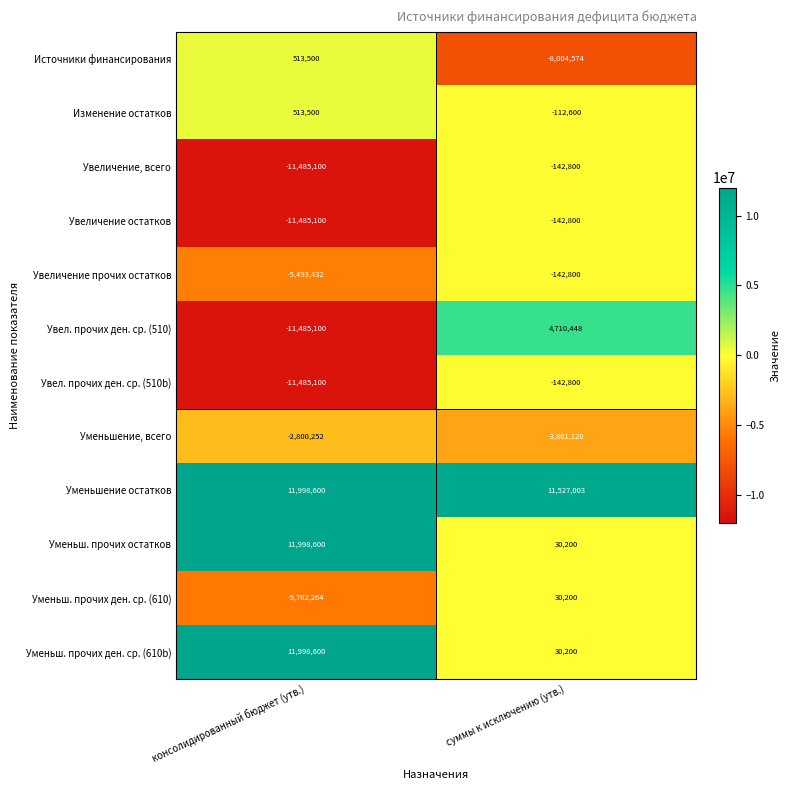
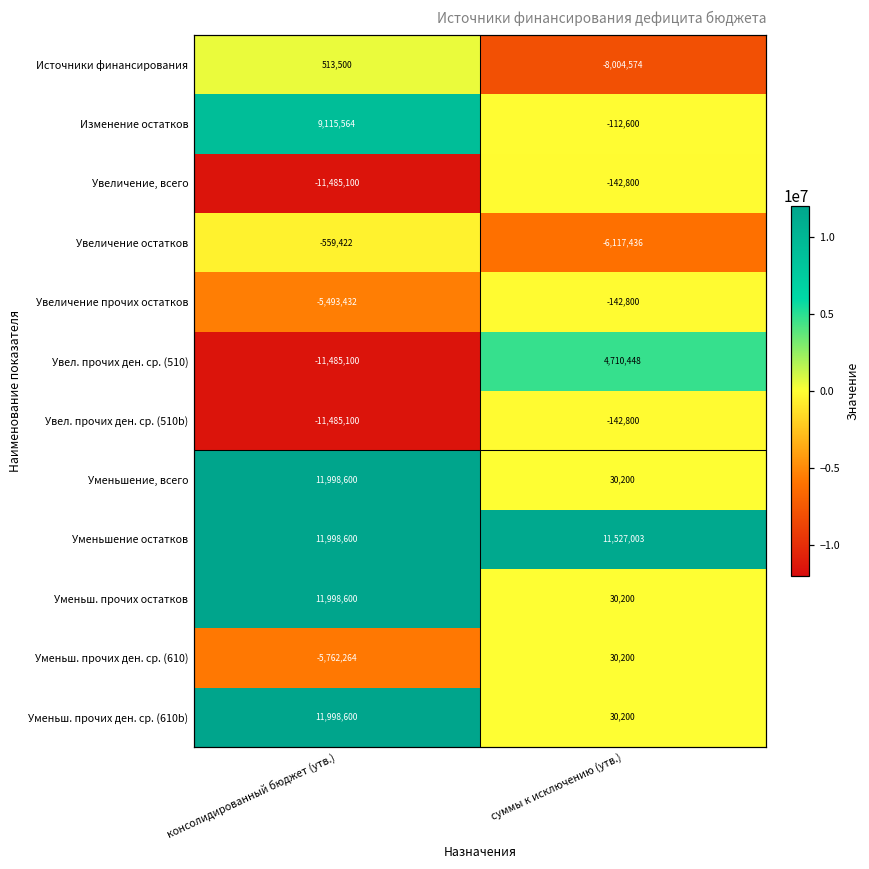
  {
    "Источники финансирования": {
      "консолидированный бюджет (утв.)": "513,500",
      "суммы к исключению (утв.)": "-8,004,574"
    },
    "Изменение остатков": {
-     "консолидированный бюджет (утв.)": "513,500",
+     "консолидированный бюджет (утв.)": "9,115,564",
      "суммы к исключению (утв.)": "-112,600"
    },
    "Увеличение, всего": {
      "консолидированный бюджет (утв.)": "-11,485,100",
      "суммы к исключению (утв.)": "-142,800"
    },
    "Увеличение остатков": {
-     "консолидированный бюджет (утв.)": "-11,485,100",
-     "суммы к исключению (утв.)": "-142,800"
+     "консолидированный бюджет (утв.)": "-559,422",
+     "суммы к исключению (утв.)": "-6,117,436"
    },
    "Увеличение прочих остатков": {
      "консолидированный бюджет (утв.)": "-5,493,432",
      "суммы к исключению (утв.)": "-142,800"
    },
    "Увел. прочих ден. ср. (510)": {
      "консолидированный бюджет (утв.)": "-11,485,100",
      "суммы к исключению (утв.)": "4,710,448"
    },
    "Увел. прочих ден. ср. (510b)": {
      "консолидированный бюджет (утв.)": "-11,485,100",
      "суммы к исключению (утв.)": "-142,800"
    },
    "Уменьшение, всего": {
-     "консолидированный бюджет (утв.)": "-2,800,252",
-     "суммы к исключению (утв.)": "-3,861,120"
+     "консолидированный бюджет (утв.)": "11,998,600",
+     "суммы к исключению (утв.)": "30,200"
    },
    "Уменьшение остатков": {
      "консолидированный бюджет (утв.)": "11,998,600",
      "суммы к исключению (утв.)": "11,527,003"
    },
    "Уменьш. прочих остатков": {
      "консолидированный бюджет (утв.)": "11,998,600",
      "суммы к исключению (утв.)": "30,200"
    },
    "Уменьш. прочих ден. ср. (610)": {
      "консолидированный бюджет (утв.)": "-5,762,264",
      "суммы к исключению (утв.)": "30,200"
    },
    "Уменьш. прочих ден. ср. (610b)": {
      "консолидированный бюджет (утв.)": "11,998,600",
      "суммы к исключению (утв.)": "30,200"
    }
  }
